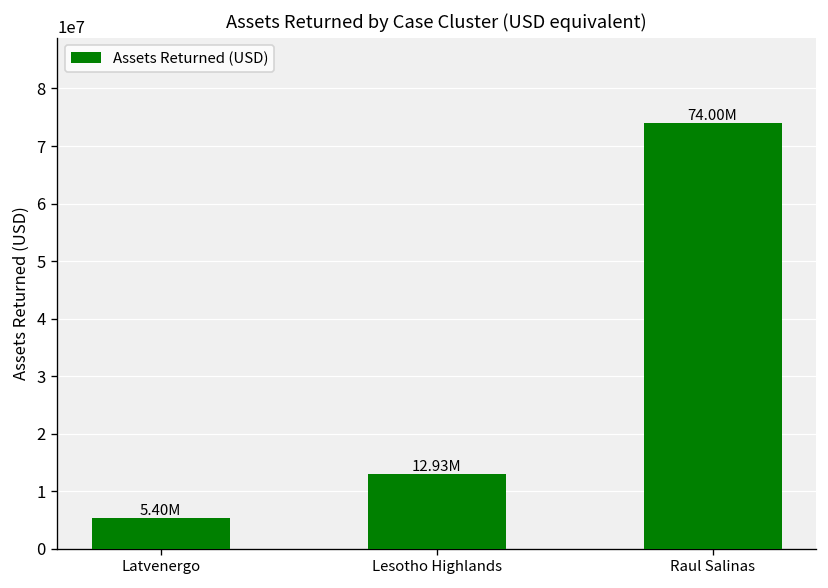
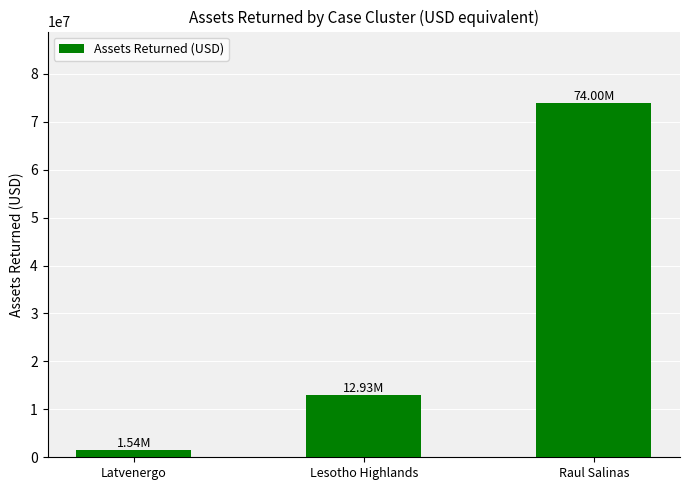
  {
-   "Latvenergo": "5.40M",
+   "Latvenergo": "1.54M",
    "Lesotho Highlands": "12.93M",
    "Raul Salinas": "74.00M"
  }
